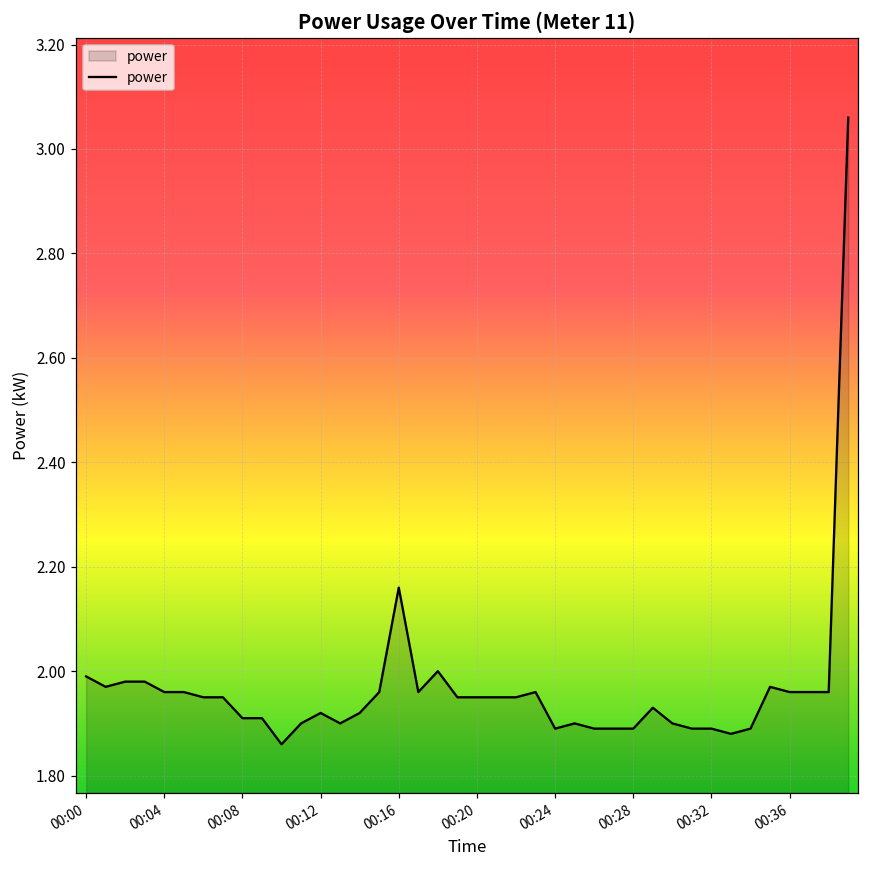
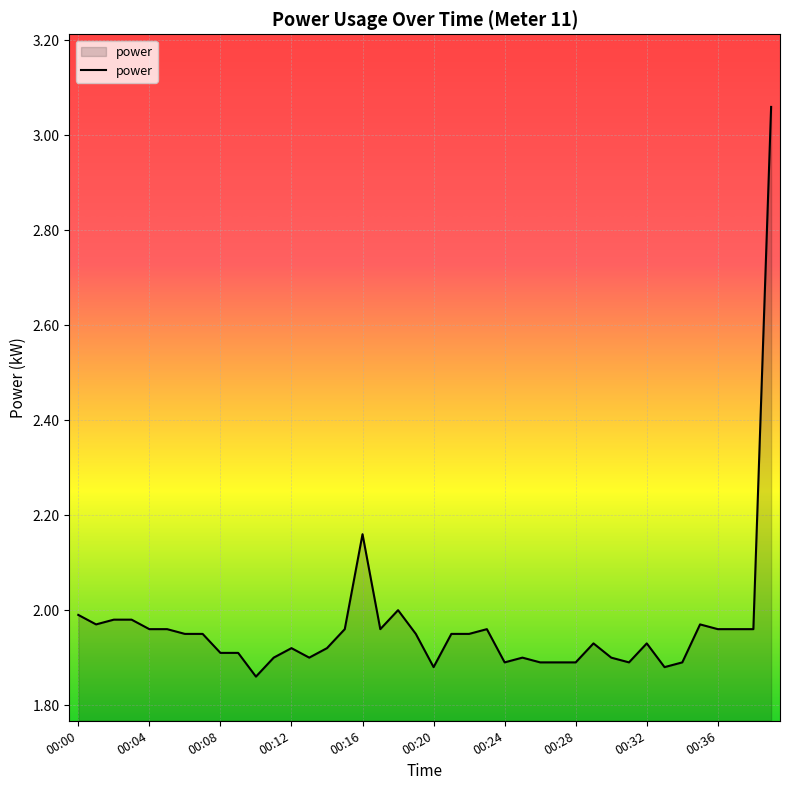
  {
    "00:00": 1.99,
    "00:04": 1.96,
    "00:08": 1.91,
    "00:12": 1.92,
    "00:16": 2.16,
-   "00:20": 1.95,
+   "00:20": 1.88,
    "00:24": 1.89,
    "00:28": 1.89,
-   "00:32": 1.89,
+   "00:32": 1.93,
    "00:36": 1.96
  }
